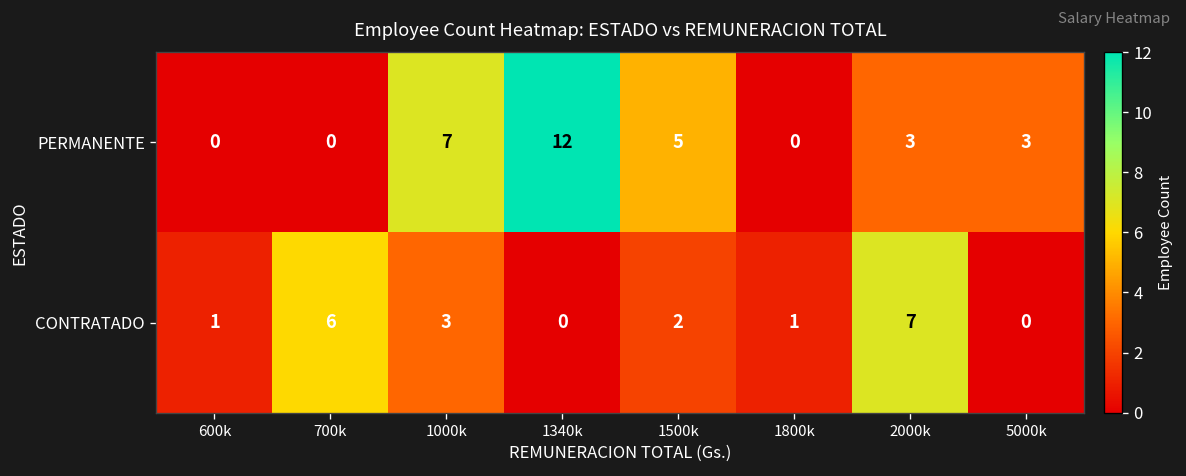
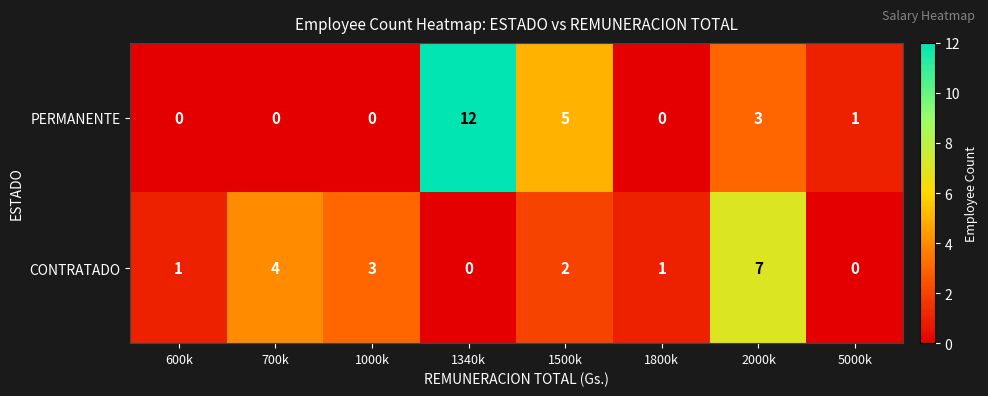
  {
    "PERMANENTE": {
      "600k": 0,
      "700k": 0,
-     "1000k": 7,
+     "1000k": 0,
      "1340k": 12,
      "1500k": 5,
      "1800k": 0,
      "2000k": 3,
-     "5000k": 3
+     "5000k": 1
    },
    "CONTRATADO": {
      "600k": 1,
-     "700k": 6,
+     "700k": 4,
      "1000k": 3,
      "1340k": 0,
      "1500k": 2,
      "1800k": 1,
      "2000k": 7,
      "5000k": 0
    }
  }
